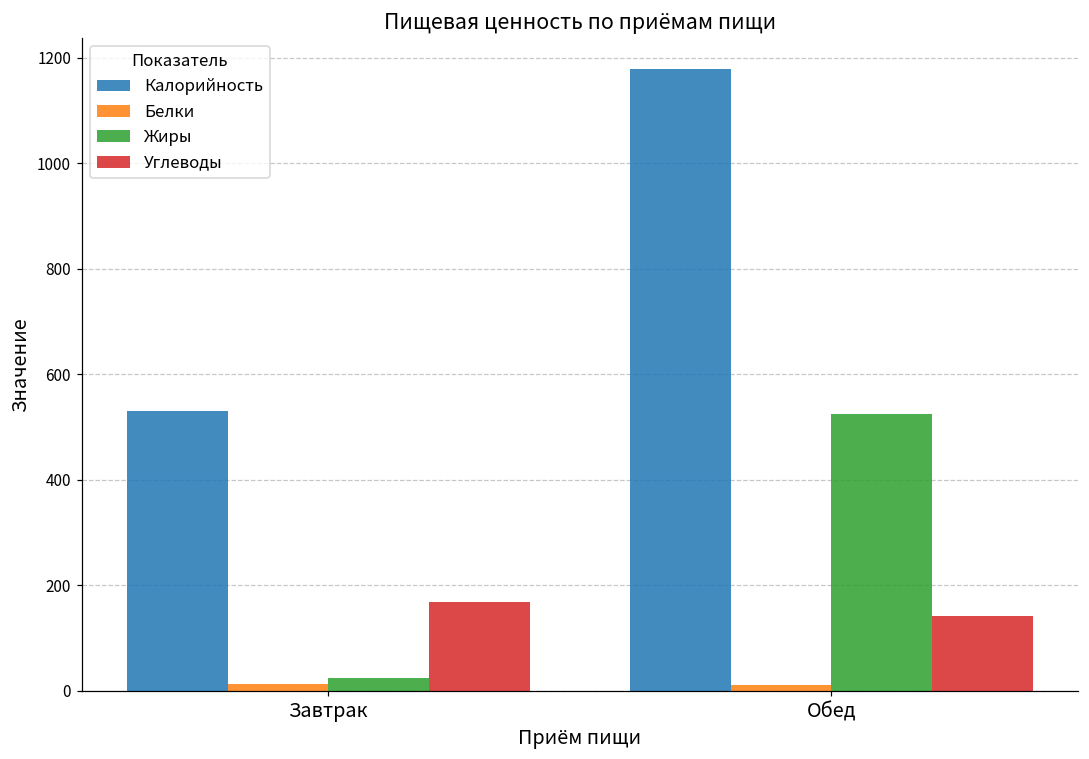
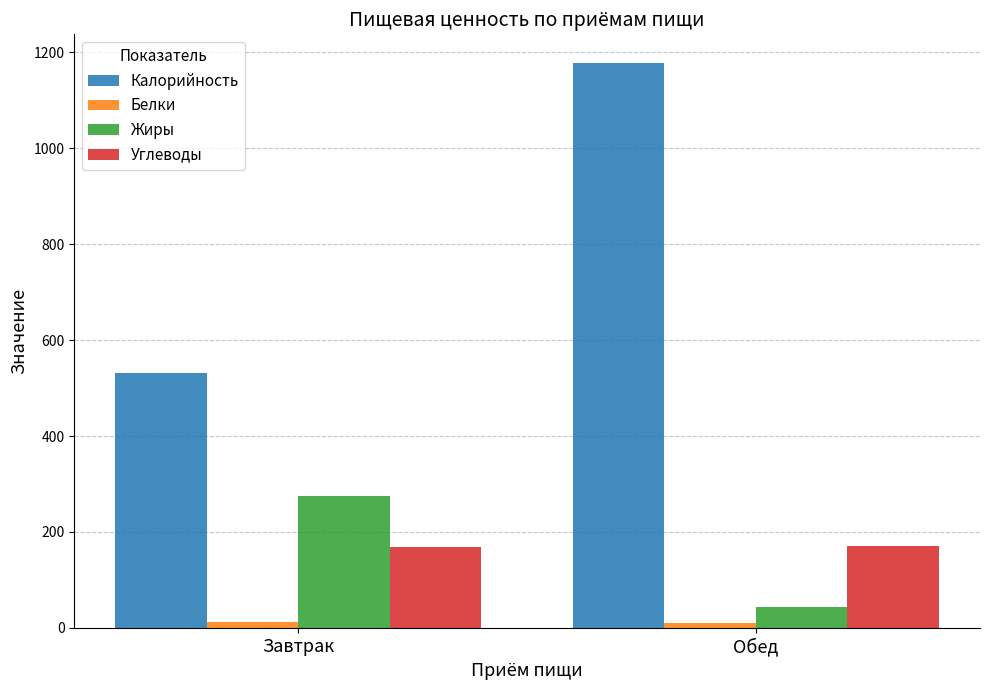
  {
    "Калорийность": {
      "Завтрак": 530,
      "Обед": 1180
    },
    "Белки": {
      "Завтрак": 10,
      "Обед": 10
    },
    "Жиры": {
-     "Завтрак": 20,
-     "Обед": 520
+     "Завтрак": 270,
+     "Обед": 40
    },
    "Углеводы": {
      "Завтрак": 170,
-     "Обед": 140
+     "Обед": 170
    }
  }
